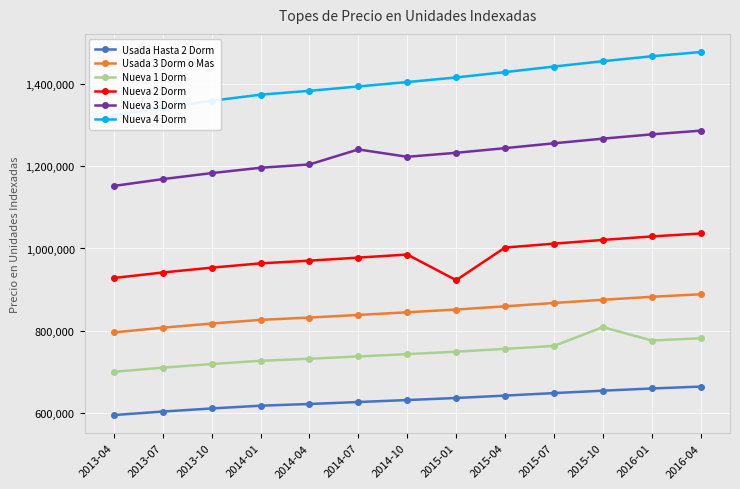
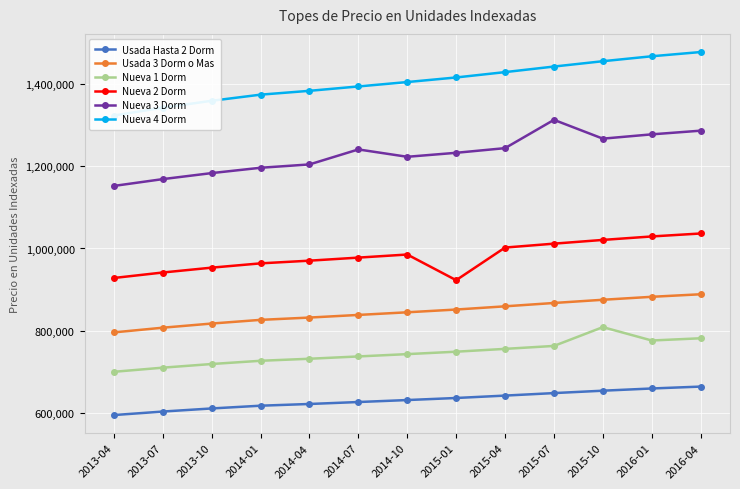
  {
    "Usada Hasta 2 Dorm": {
      "2013-04": "590,000",
      "2013-07": "600,000",
      "2013-10": "610,000",
      "2014-01": "620,000",
      "2014-04": "620,000",
      "2014-07": "630,000",
      "2014-10": "630,000",
      "2015-01": "640,000",
      "2015-04": "640,000",
      "2015-07": "650,000",
      "2015-10": "650,000",
      "2016-01": "660,000",
      "2016-04": "660,000"
    },
    "Usada 3 Dorm o Mas": {
      "2013-04": "800,000",
      "2013-07": "810,000",
      "2013-10": "820,000",
      "2014-01": "830,000",
      "2014-04": "830,000",
      "2014-07": "840,000",
      "2014-10": "840,000",
      "2015-01": "850,000",
      "2015-04": "860,000",
      "2015-07": "870,000",
      "2015-10": "870,000",
      "2016-01": "880,000",
      "2016-04": "890,000"
    },
    "Nueva 1 Dorm": {
      "2013-04": "700,000",
      "2013-07": "710,000",
      "2013-10": "720,000",
      "2014-01": "730,000",
      "2014-04": "730,000",
      "2014-07": "740,000",
      "2014-10": "740,000",
      "2015-01": "750,000",
      "2015-04": "760,000",
      "2015-07": "760,000",
      "2015-10": "810,000",
      "2016-01": "780,000",
      "2016-04": "780,000"
    },
    "Nueva 2 Dorm": {
      "2013-04": "930,000",
      "2013-07": "940,000",
      "2013-10": "950,000",
      "2014-01": "960,000",
      "2014-04": "970,000",
      "2014-07": "980,000",
      "2014-10": "990,000",
      "2015-01": "920,000",
      "2015-04": "1,000,000",
      "2015-07": "1,010,000",
      "2015-10": "1,020,000",
      "2016-01": "1,030,000",
      "2016-04": "1,040,000"
    },
    "Nueva 3 Dorm": {
      "2013-04": "1,150,000",
      "2013-07": "1,170,000",
      "2013-10": "1,180,000",
      "2014-01": "1,200,000",
      "2014-04": "1,200,000",
      "2014-07": "1,240,000",
      "2014-10": "1,220,000",
      "2015-01": "1,230,000",
      "2015-04": "1,240,000",
-     "2015-07": "1,260,000",
+     "2015-07": "1,310,000",
      "2015-10": "1,270,000",
      "2016-01": "1,280,000",
      "2016-04": "1,290,000"
    },
    "Nueva 4 Dorm": {
      "2014-01": "1,370,000",
      "2014-04": "1,380,000",
      "2014-07": "1,390,000",
      "2014-10": "1,410,000",
      "2015-01": "1,420,000",
      "2015-04": "1,430,000",
      "2015-07": "1,440,000",
      "2015-10": "1,460,000",
      "2016-01": "1,470,000",
      "2016-04": "1,480,000"
    }
  }
